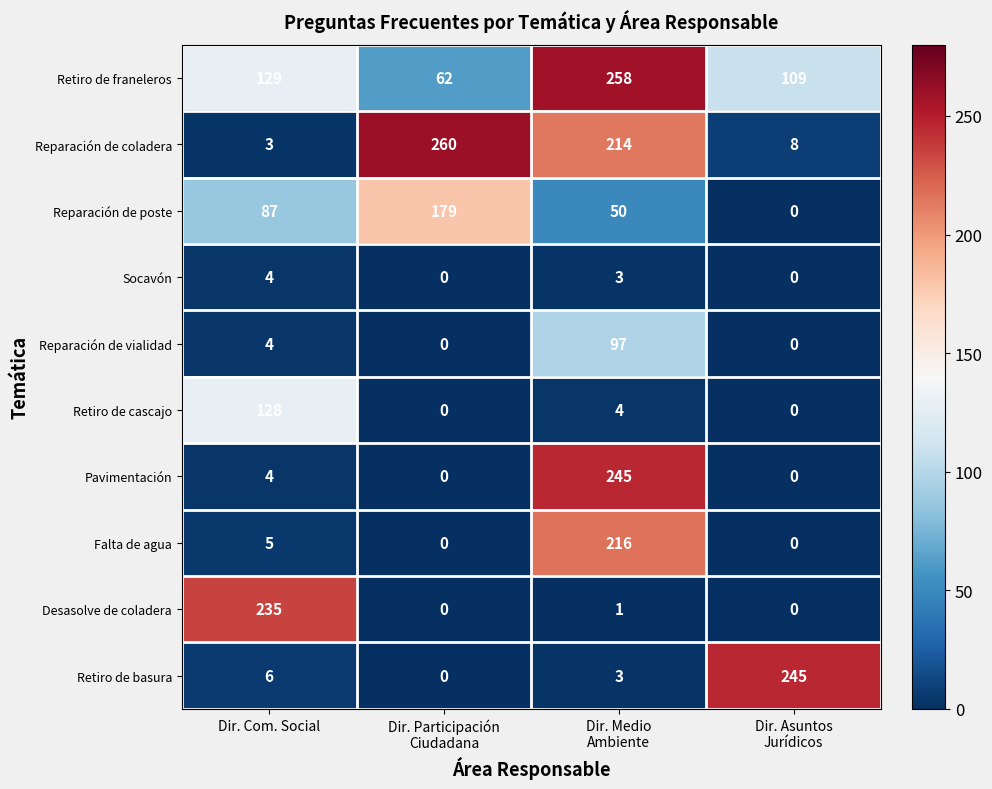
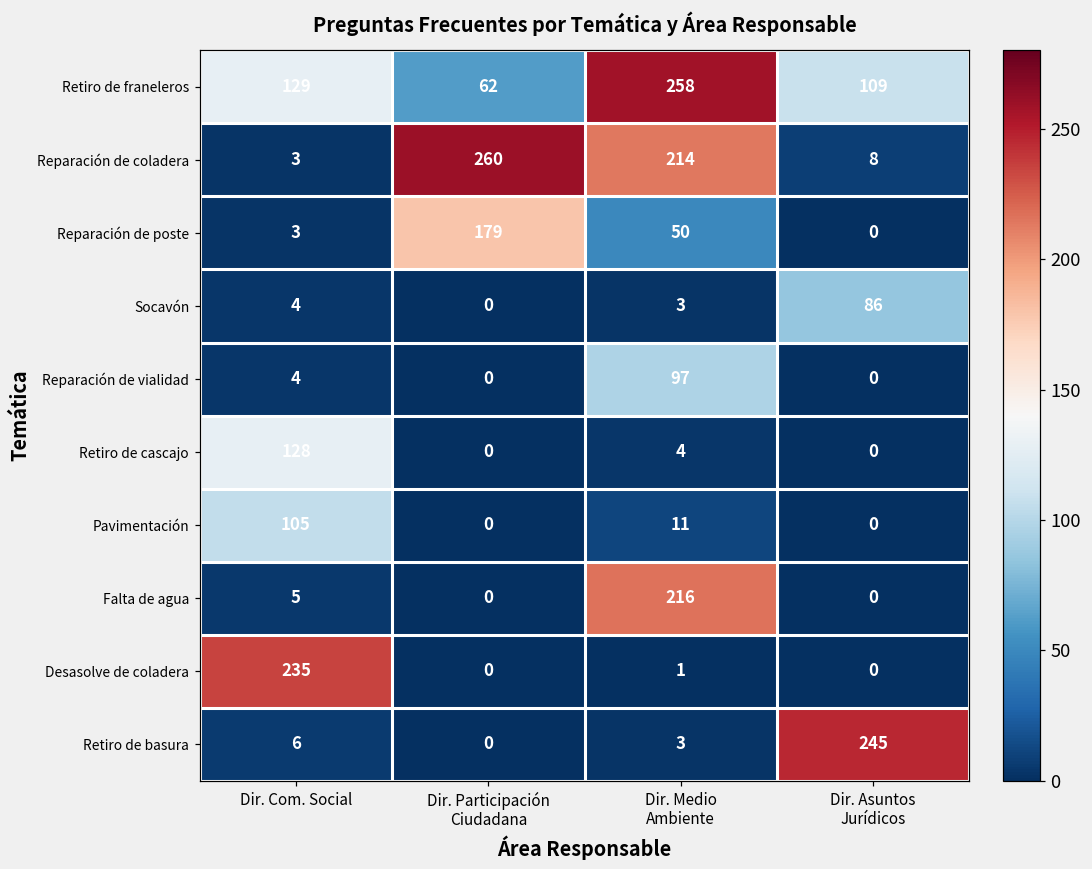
  {
    "Retiro de franeleros": {
      "Dir. Participación Ciudadana": 62,
      "Dir. Medio Ambiente": 258,
      "Dir. Asuntos Jurídicos": 109
    },
    "Reparación de coladera": {
      "Dir. Com. Social": 3,
      "Dir. Participación Ciudadana": 260,
      "Dir. Medio Ambiente": 214,
      "Dir. Asuntos Jurídicos": 8
    },
    "Reparación de poste": {
-     "Dir. Com. Social": 87,
+     "Dir. Com. Social": 3,
      "Dir. Participación Ciudadana": 179,
      "Dir. Medio Ambiente": 50,
      "Dir. Asuntos Jurídicos": 0
    },
    "Socavón": {
      "Dir. Com. Social": 4,
      "Dir. Participación Ciudadana": 0,
      "Dir. Medio Ambiente": 3,
-     "Dir. Asuntos Jurídicos": 0
+     "Dir. Asuntos Jurídicos": 86
    },
    "Reparación de vialidad": {
      "Dir. Com. Social": 4,
      "Dir. Participación Ciudadana": 0,
      "Dir. Medio Ambiente": 97,
      "Dir. Asuntos Jurídicos": 0
    },
    "Retiro de cascajo": {
      "Dir. Participación Ciudadana": 0,
      "Dir. Medio Ambiente": 4,
      "Dir. Asuntos Jurídicos": 0
    },
    "Pavimentación": {
-     "Dir. Com. Social": 4,
+     "Dir. Com. Social": 105,
      "Dir. Participación Ciudadana": 0,
-     "Dir. Medio Ambiente": 245,
+     "Dir. Medio Ambiente": 11,
      "Dir. Asuntos Jurídicos": 0
    },
    "Falta de agua": {
      "Dir. Com. Social": 5,
      "Dir. Participación Ciudadana": 0,
      "Dir. Medio Ambiente": 216,
      "Dir. Asuntos Jurídicos": 0
    },
    "Desasolve de coladera": {
      "Dir. Com. Social": 235,
      "Dir. Participación Ciudadana": 0,
      "Dir. Medio Ambiente": 1,
      "Dir. Asuntos Jurídicos": 0
    },
    "Retiro de basura": {
      "Dir. Com. Social": 6,
      "Dir. Participación Ciudadana": 0,
      "Dir. Medio Ambiente": 3,
      "Dir. Asuntos Jurídicos": 245
    }
  }
